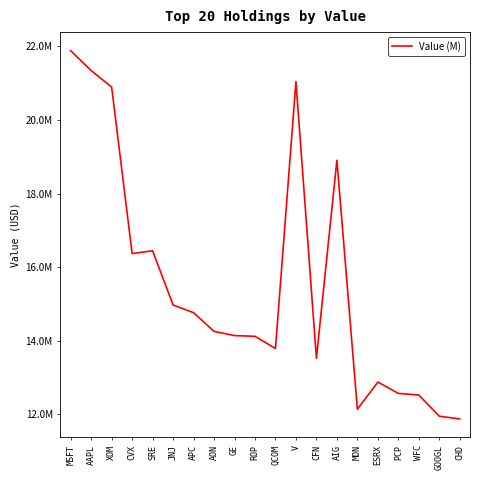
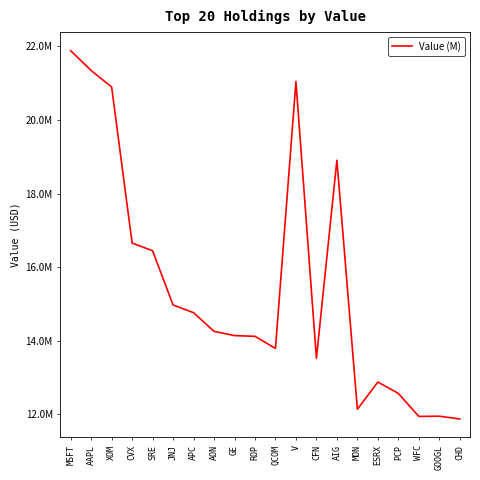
  {
    "MSFT": 21900000,
    "AAPL": 21300000,
    "XOM": 20900000,
-   "CVX": 16400000,
+   "CVX": 16700000,
    "SRE": 16400000,
    "JNJ": 15000000,
    "APC": 14800000,
    "AON": 14300000,
    "GE": 14100000,
    "ROP": 14100000,
    "QCOM": 13800000,
    "V": 21000000,
    "CFN": 13500000,
    "AIG": 18900000,
    "MON": 12100000,
    "ESRX": 12900000,
    "PCP": 12600000,
-   "WFC": 12500000,
+   "WFC": 11900000,
    "GOOGL": 11900000,
    "CHD": 11900000
  }
